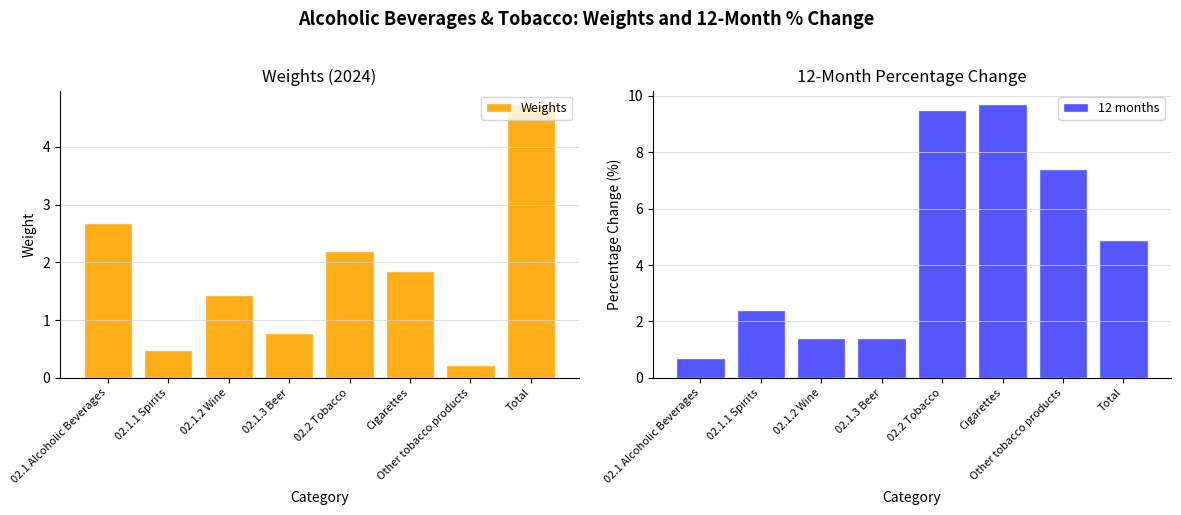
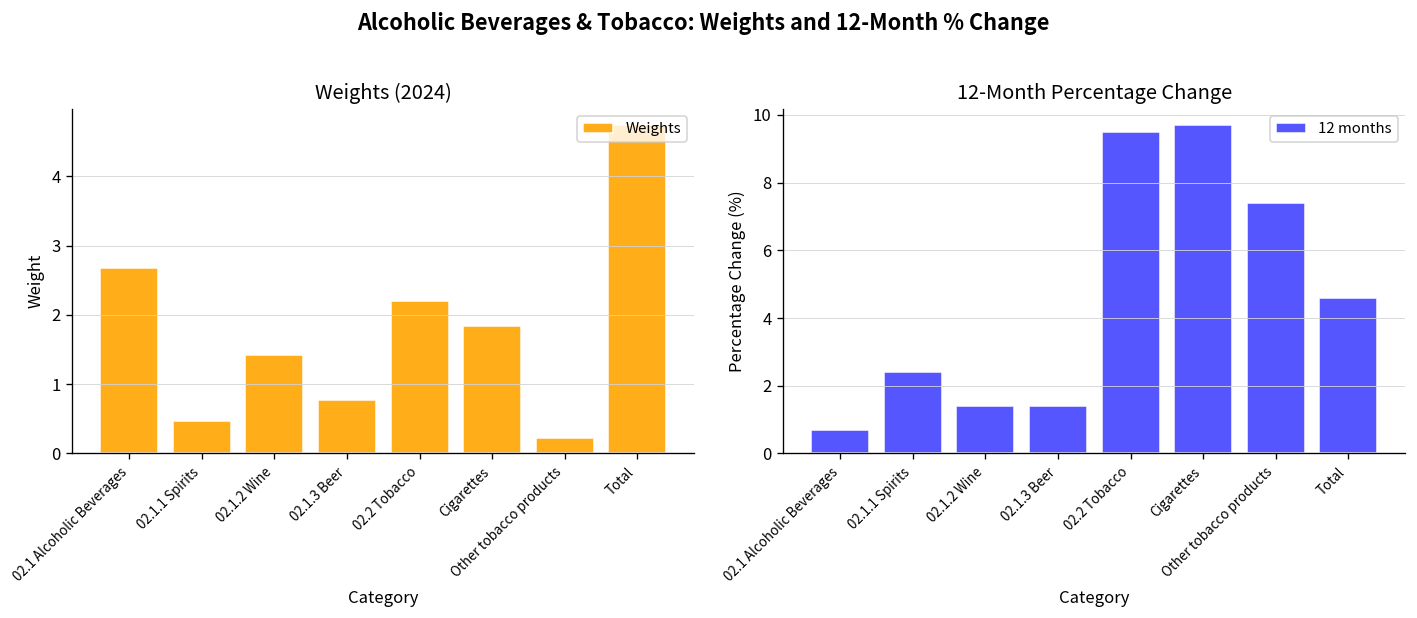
  {
    "Weights (2024)": {
      "02.1 Alcoholic Beverages": 2.7,
      "02.1.1 Spirits": 0.5,
      "02.1.2 Wine": 1.4,
      "02.1.3 Beer": 0.8,
      "02.2 Tobacco": 2.2,
      "Cigarettes": 1.8,
      "Other tobacco products": 0.2
    },
    "12-Month Percentage Change": {
      "02.1 Alcoholic Beverages": 0.7,
      "02.1.1 Spirits": 2.4,
      "02.1.2 Wine": 1.4,
      "02.1.3 Beer": 1.4,
      "02.2 Tobacco": 9.5,
      "Cigarettes": 9.7,
      "Other tobacco products": 7.4,
-     "Total": 4.9
+     "Total": 4.6
    }
  }
